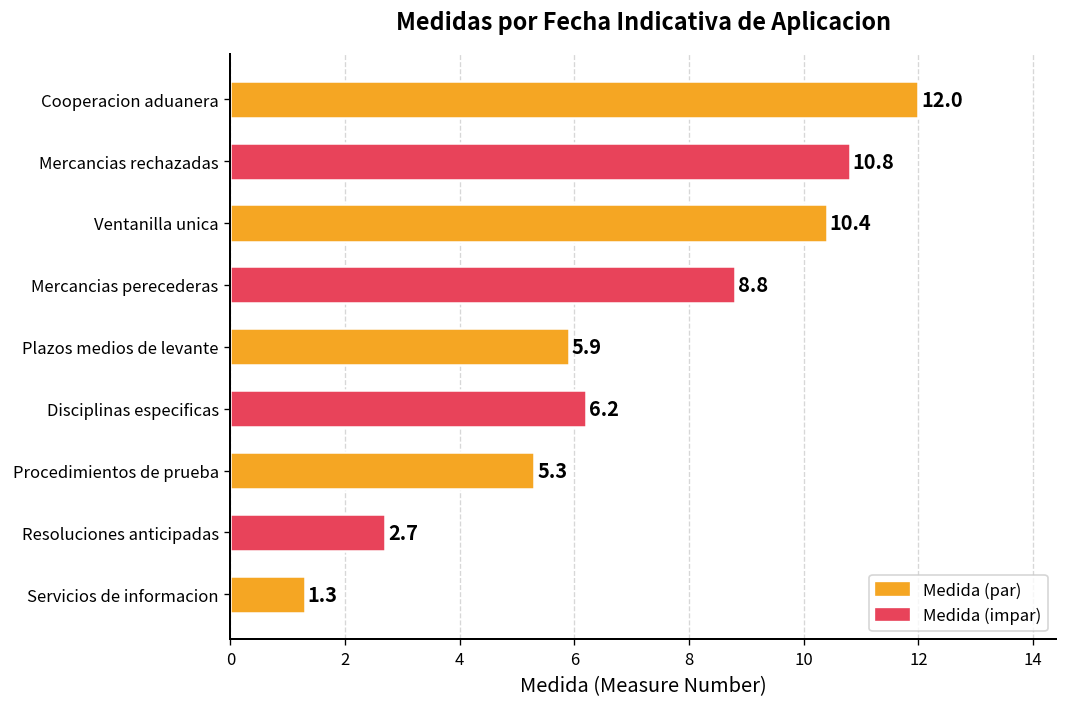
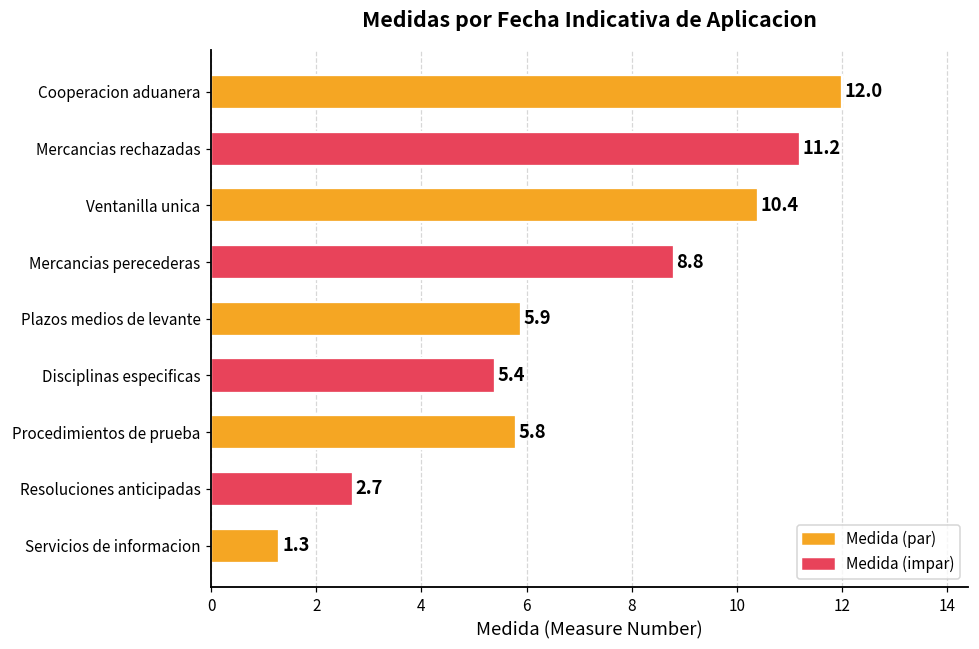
  {
    "Cooperacion aduanera": 12.0,
-   "Mercancias rechazadas": 10.8,
+   "Mercancias rechazadas": 11.2,
    "Ventanilla unica": 10.4,
    "Mercancias perecederas": 8.8,
    "Plazos medios de levante": 5.9,
-   "Disciplinas especificas": 6.2,
-   "Procedimientos de prueba": 5.3,
+   "Disciplinas especificas": 5.4,
+   "Procedimientos de prueba": 5.8,
    "Resoluciones anticipadas": 2.7,
    "Servicios de informacion": 1.3
  }
